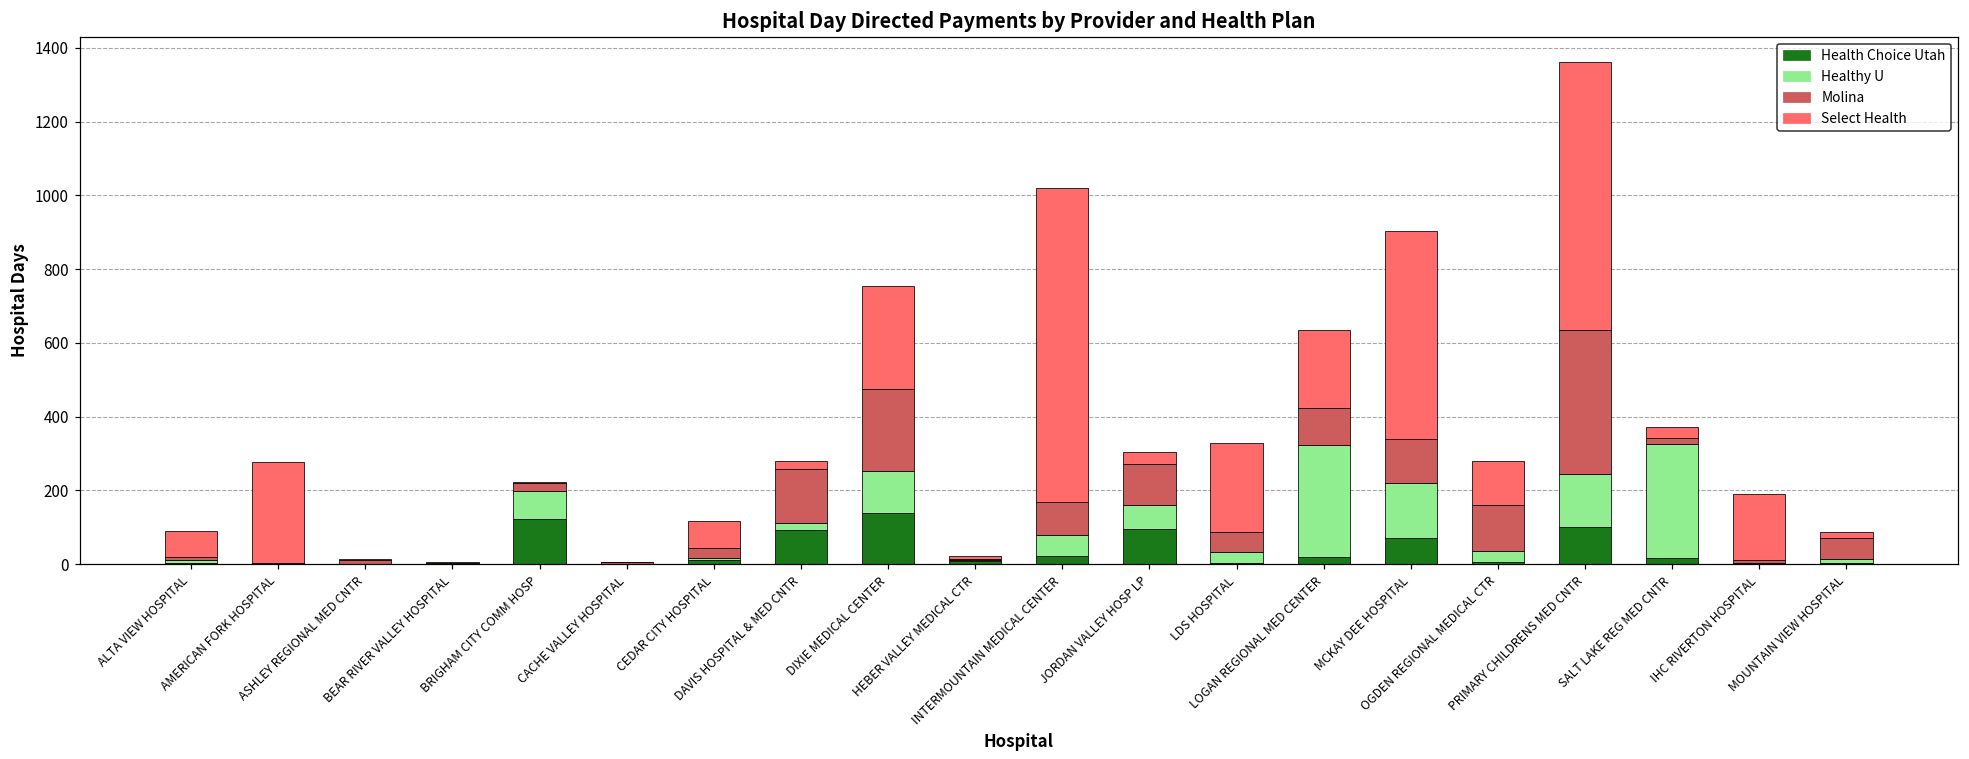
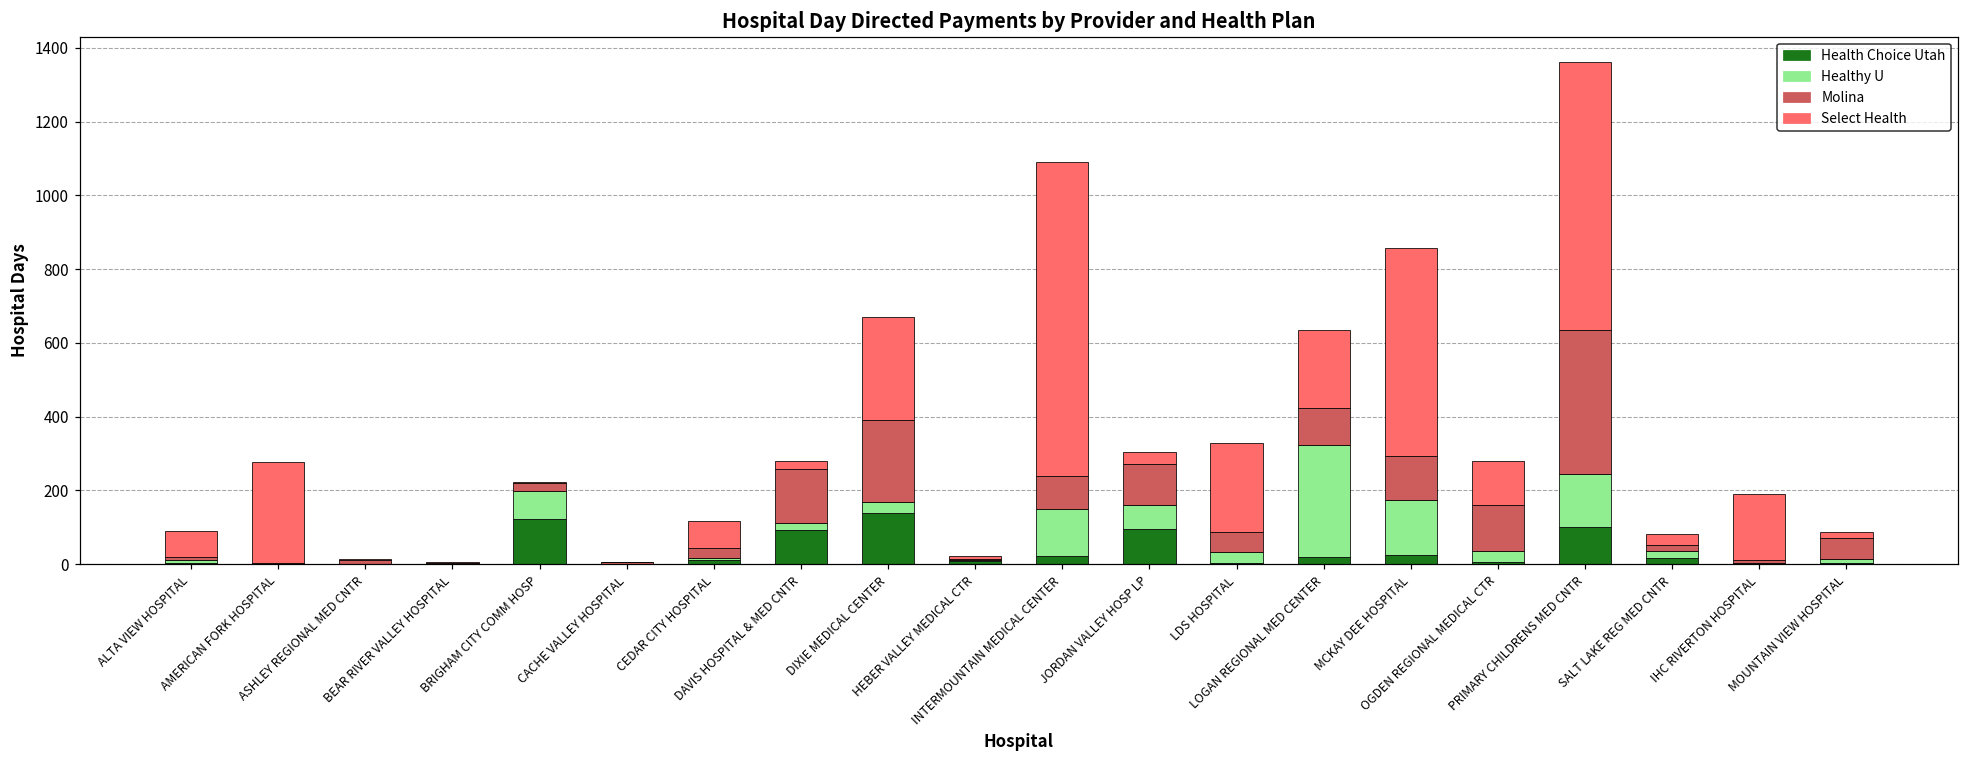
  {
    "Health Choice Utah": {
      "AMERICAN FORK HOSPITAL": 0,
      "ASHLEY REGIONAL MED CNTR": 0,
      "BEAR RIVER VALLEY HOSPITAL": 0,
      "BRIGHAM CITY COMM HOSP": 120,
      "CEDAR CITY HOSPITAL": 10,
      "DAVIS HOSPITAL & MED CNTR": 90,
      "DIXIE MEDICAL CENTER": 140,
      "HEBER VALLEY MEDICAL CTR": 10,
      "INTERMOUNTAIN MEDICAL CENTER": 20,
      "JORDAN VALLEY HOSP LP": 90,
      "LOGAN REGIONAL MED CENTER": 20,
-     "MCKAY DEE HOSPITAL": 70,
+     "MCKAY DEE HOSPITAL": 30,
      "PRIMARY CHILDRENS MED CNTR": 100,
      "SALT LAKE REG MED CNTR": 20
    },
    "Healthy U": {
      "ALTA VIEW HOSPITAL": 10,
      "BRIGHAM CITY COMM HOSP": 80,
      "CACHE VALLEY HOSPITAL": 0,
      "DAVIS HOSPITAL & MED CNTR": 20,
-     "DIXIE MEDICAL CENTER": 110,
-     "INTERMOUNTAIN MEDICAL CENTER": 60,
+     "DIXIE MEDICAL CENTER": 30,
+     "INTERMOUNTAIN MEDICAL CENTER": 130,
      "JORDAN VALLEY HOSP LP": 70,
      "LDS HOSPITAL": 30,
      "LOGAN REGIONAL MED CENTER": 300,
      "MCKAY DEE HOSPITAL": 150,
      "OGDEN REGIONAL MEDICAL CTR": 30,
      "PRIMARY CHILDRENS MED CNTR": 140,
-     "SALT LAKE REG MED CNTR": 310,
+     "SALT LAKE REG MED CNTR": 20,
      "MOUNTAIN VIEW HOSPITAL": 10
    }
  }
